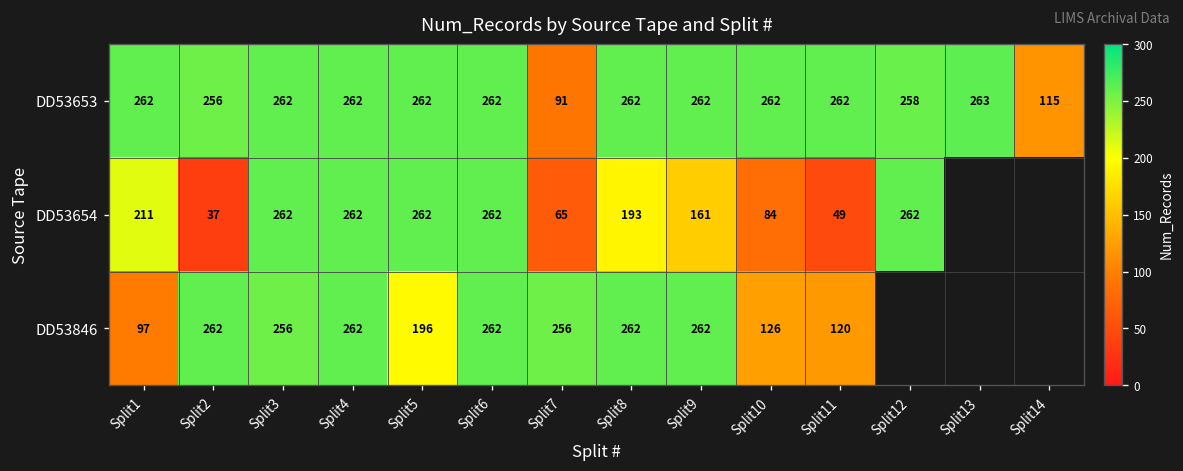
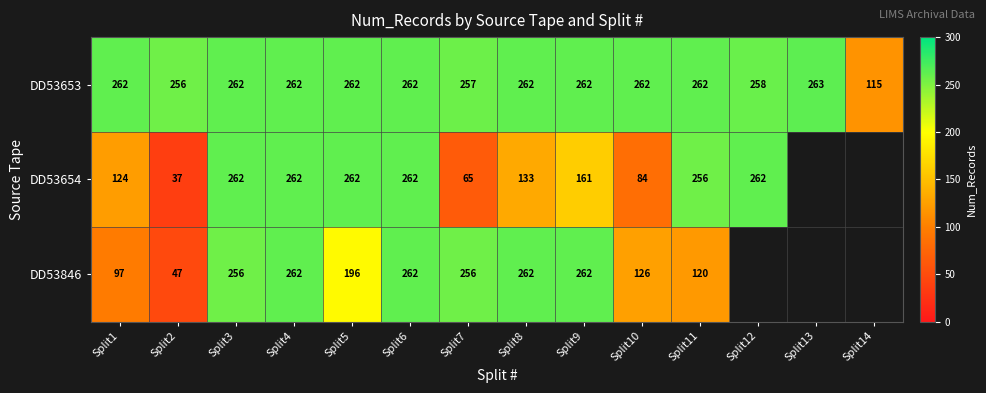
  {
    "DD53653": {
      "Split1": 262,
      "Split2": 256,
      "Split3": 262,
      "Split4": 262,
      "Split5": 262,
      "Split6": 262,
-     "Split7": 91,
+     "Split7": 257,
      "Split8": 262,
      "Split9": 262,
      "Split10": 262,
      "Split11": 262,
      "Split12": 258,
      "Split13": 263,
      "Split14": 115
    },
    "DD53654": {
-     "Split1": 211,
+     "Split1": 124,
      "Split2": 37,
      "Split3": 262,
      "Split4": 262,
      "Split5": 262,
      "Split6": 262,
      "Split7": 65,
-     "Split8": 193,
+     "Split8": 133,
      "Split9": 161,
      "Split10": 84,
-     "Split11": 49,
+     "Split11": 256,
      "Split12": 262
    },
    "DD53846": {
      "Split1": 97,
-     "Split2": 262,
+     "Split2": 47,
      "Split3": 256,
      "Split4": 262,
      "Split5": 196,
      "Split6": 262,
      "Split7": 256,
      "Split8": 262,
      "Split9": 262,
      "Split10": 126,
      "Split11": 120
    }
  }
